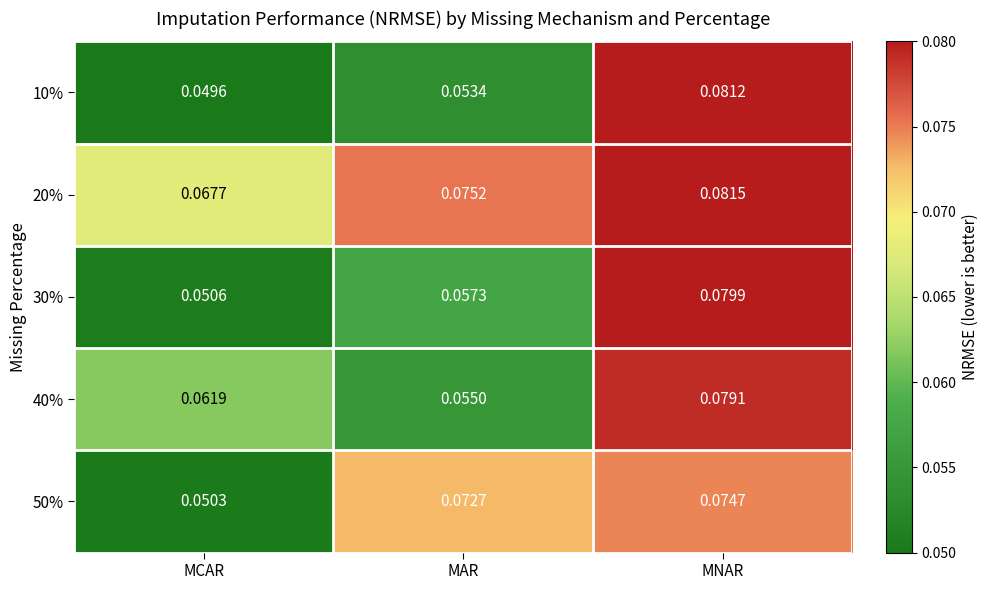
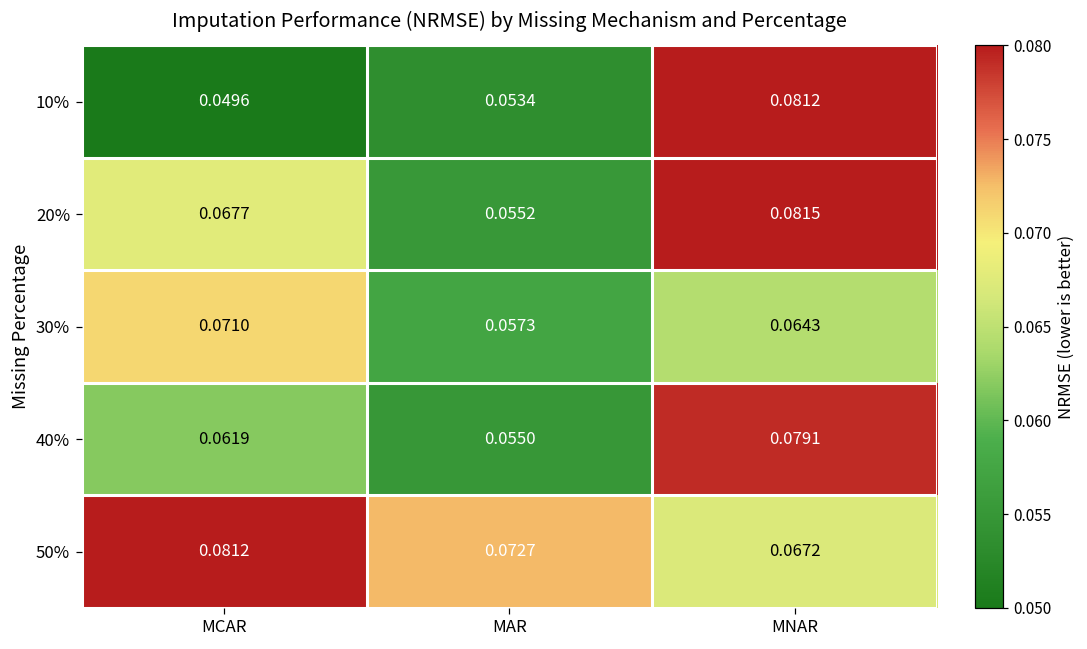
  {
    "10%": {
      "MCAR": 0.0496,
      "MAR": 0.0534,
      "MNAR": 0.0812
    },
    "20%": {
      "MCAR": 0.0677,
-     "MAR": 0.0752,
+     "MAR": 0.0552,
      "MNAR": 0.0815
    },
    "30%": {
-     "MCAR": 0.0506,
+     "MCAR": 0.0710,
      "MAR": 0.0573,
-     "MNAR": 0.0799
+     "MNAR": 0.0643
    },
    "40%": {
      "MCAR": 0.0619,
      "MAR": 0.0550,
      "MNAR": 0.0791
    },
    "50%": {
-     "MCAR": 0.0503,
+     "MCAR": 0.0812,
      "MAR": 0.0727,
-     "MNAR": 0.0747
+     "MNAR": 0.0672
    }
  }
